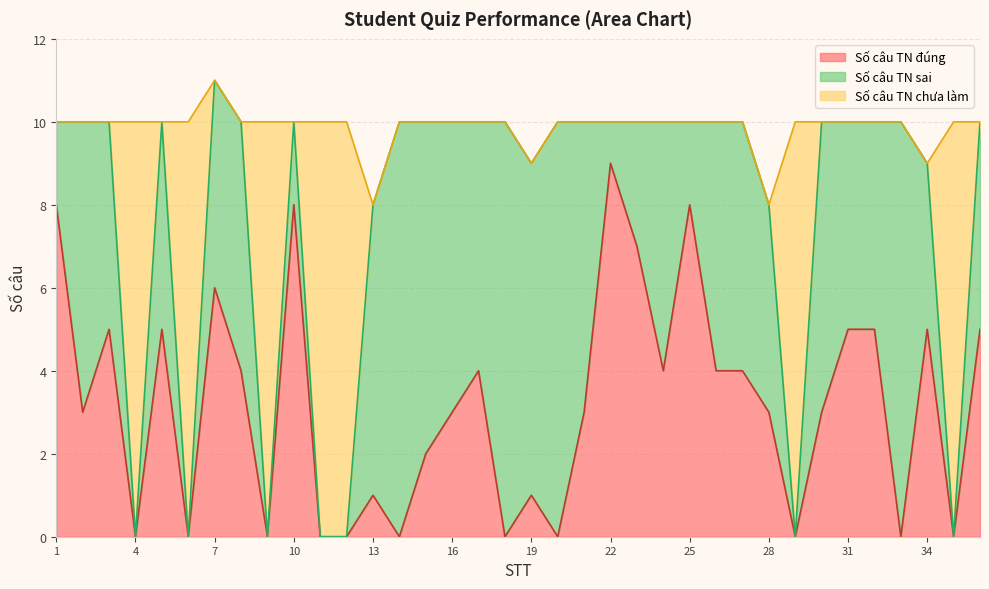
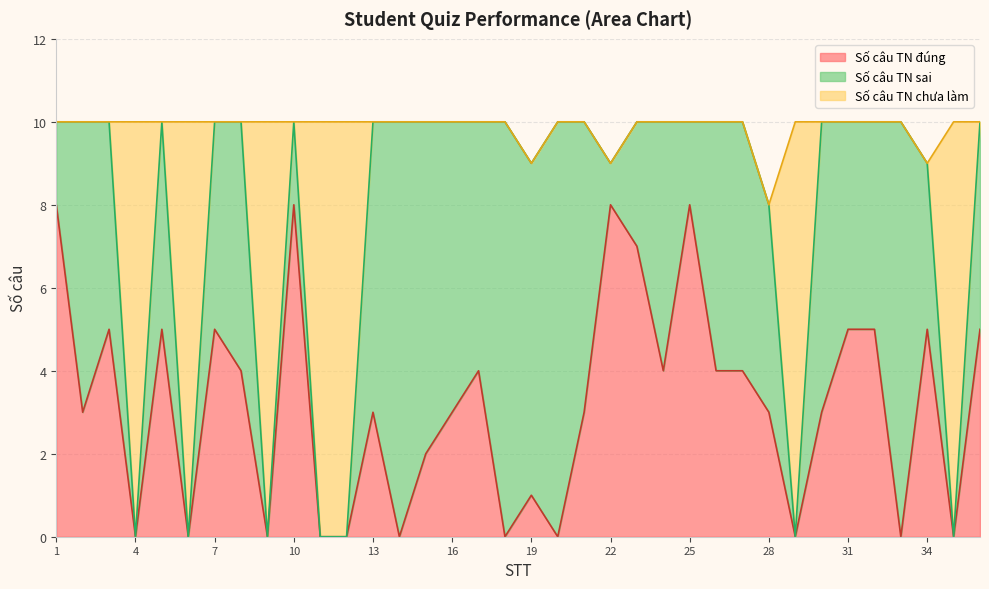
  {
    "Số câu TN đúng": {
      "1": 8,
-     "7": 6,
+     "7": 5,
      "10": 8,
-     "13": 1,
+     "13": 3,
      "16": 3,
      "19": 1,
-     "22": 9,
+     "22": 8,
      "25": 8,
      "28": 3,
      "31": 5,
      "34": 5
    },
    "Số câu TN chưa làm": {
      "4": 10
    }
  }
